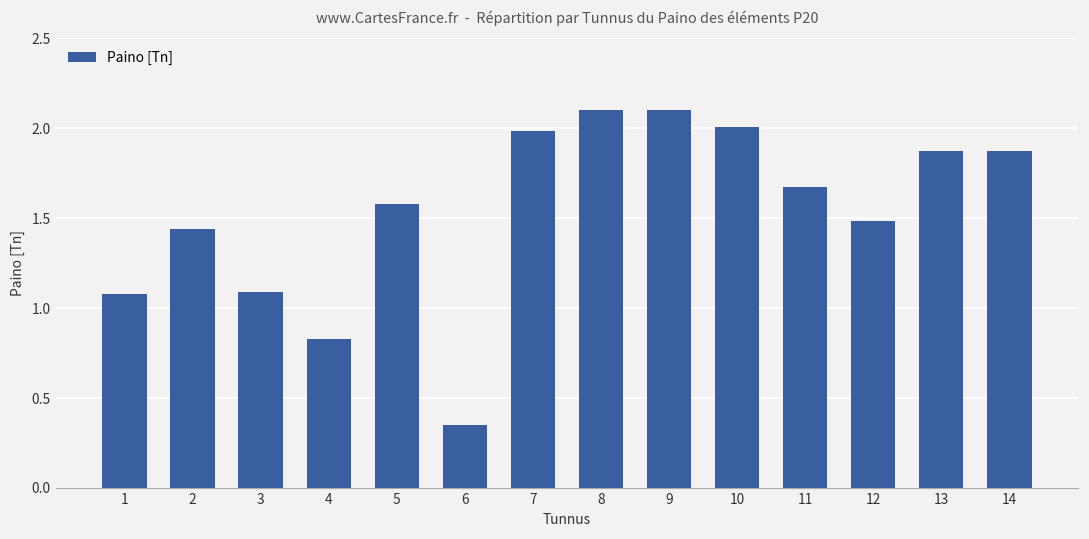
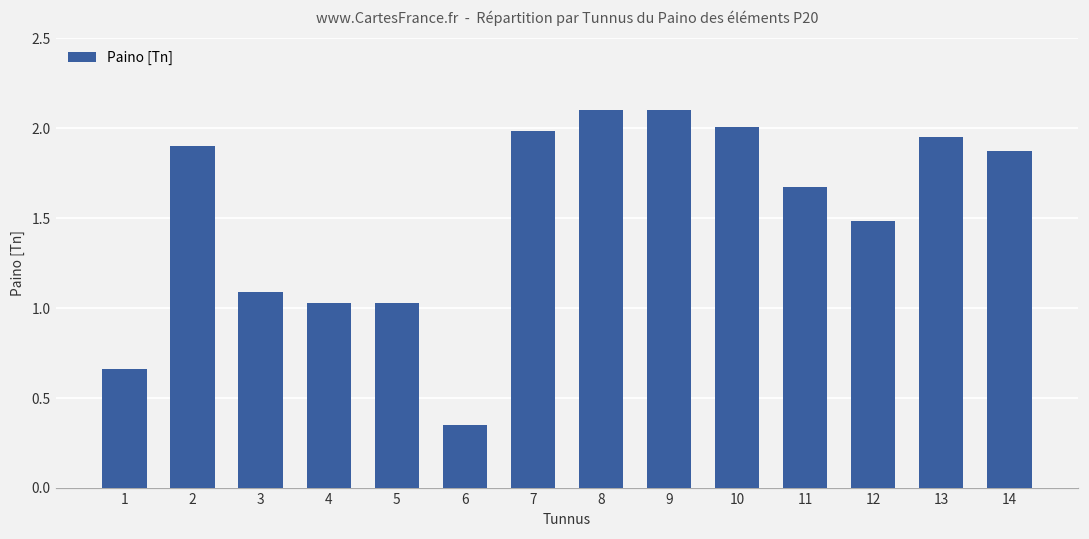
  {
-   "1": 1.08,
-   "2": 1.44,
+   "1": 0.66,
+   "2": 1.90,
    "3": 1.09,
-   "4": 0.83,
-   "5": 1.58,
+   "4": 1.03,
+   "5": 1.03,
    "6": 0.35,
    "7": 1.99,
    "8": 2.10,
    "9": 2.10,
    "10": 2.01,
    "11": 1.67,
    "12": 1.49,
-   "13": 1.87,
+   "13": 1.95,
    "14": 1.87
  }
